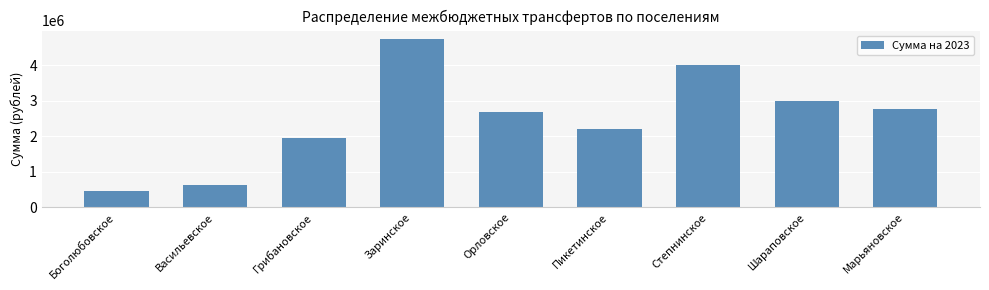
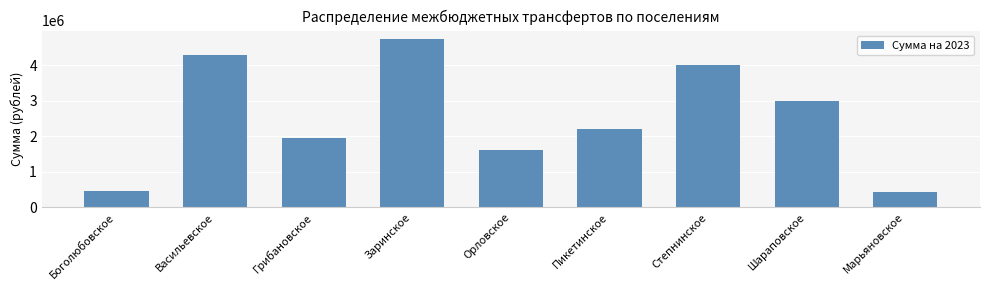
  {
    "Боголюбовское": 500000,
-   "Васильевское": 600000,
+   "Васильевское": 4300000,
    "Грибановское": 1900000,
    "Заринское": 4700000,
-   "Орловское": 2700000,
+   "Орловское": 1600000,
    "Пикетинское": 2200000,
    "Степнинское": 4000000,
    "Шараповское": 3000000,
-   "Марьяновское": 2800000
+   "Марьяновское": 400000
  }
